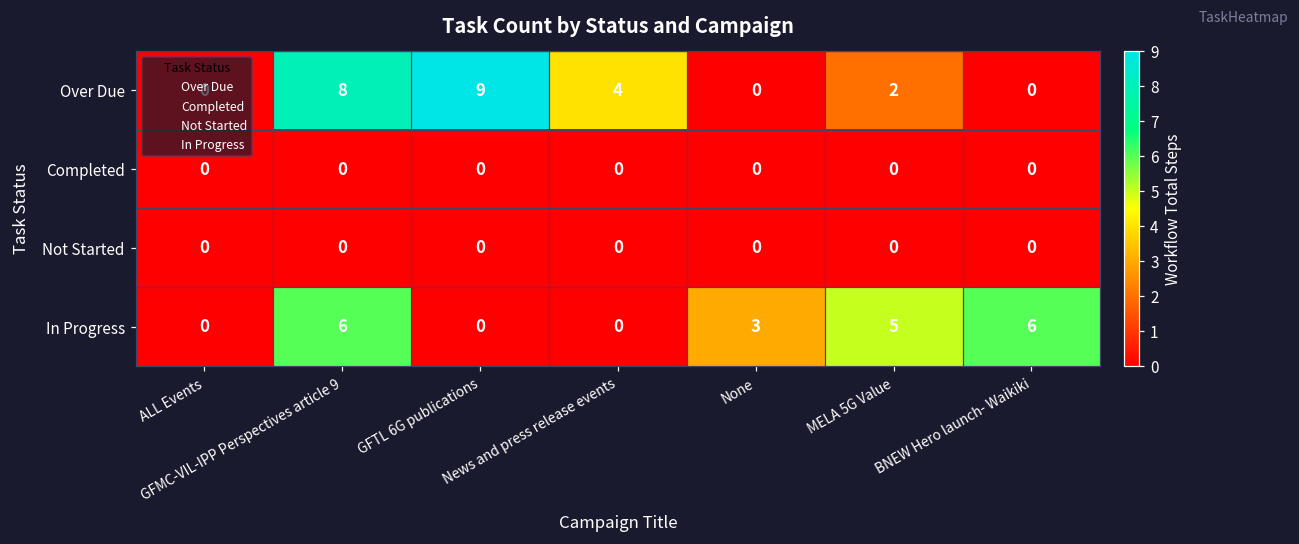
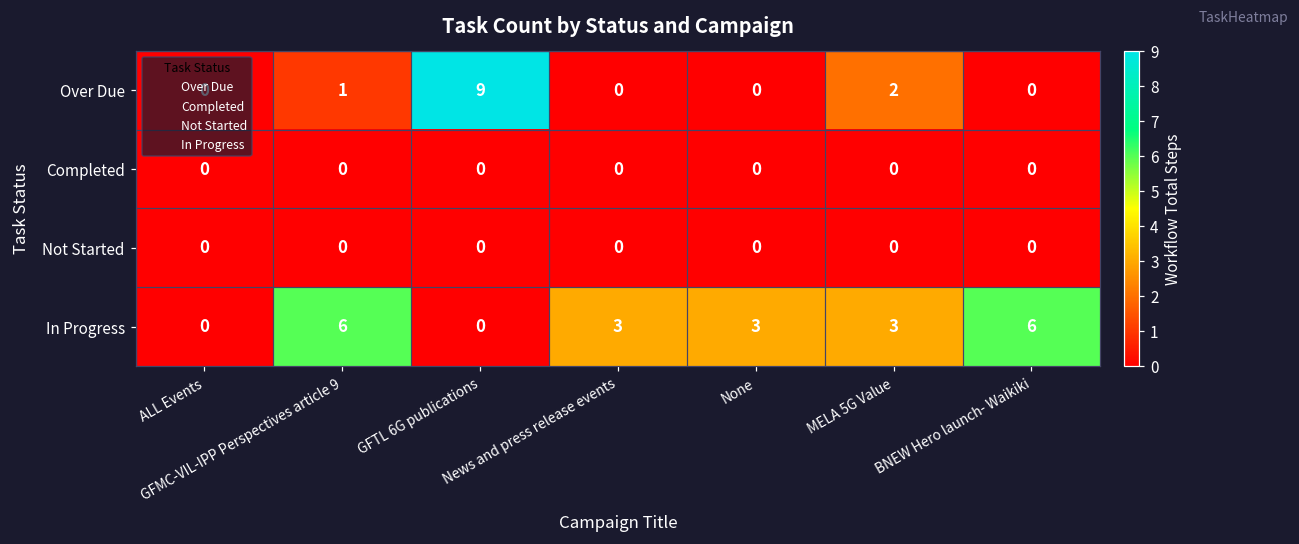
  {
    "Over Due": {
-     "GFMC-VIL-IPP Perspectives article 9": 8,
+     "GFMC-VIL-IPP Perspectives article 9": 1,
      "GFTL 6G publications": 9,
-     "News and press release events": 4,
+     "News and press release events": 0,
      "None": 0,
      "MELA 5G Value": 2,
      "BNEW Hero launch- Waikiki": 0
    },
    "Completed": {
      "ALL Events": 0,
      "GFMC-VIL-IPP Perspectives article 9": 0,
      "GFTL 6G publications": 0,
      "News and press release events": 0,
      "None": 0,
      "MELA 5G Value": 0,
      "BNEW Hero launch- Waikiki": 0
    },
    "Not Started": {
      "ALL Events": 0,
      "GFMC-VIL-IPP Perspectives article 9": 0,
      "GFTL 6G publications": 0,
      "News and press release events": 0,
      "None": 0,
      "MELA 5G Value": 0,
      "BNEW Hero launch- Waikiki": 0
    },
    "In Progress": {
      "ALL Events": 0,
      "GFMC-VIL-IPP Perspectives article 9": 6,
      "GFTL 6G publications": 0,
-     "News and press release events": 0,
+     "News and press release events": 3,
      "None": 3,
-     "MELA 5G Value": 5,
+     "MELA 5G Value": 3,
      "BNEW Hero launch- Waikiki": 6
    }
  }
